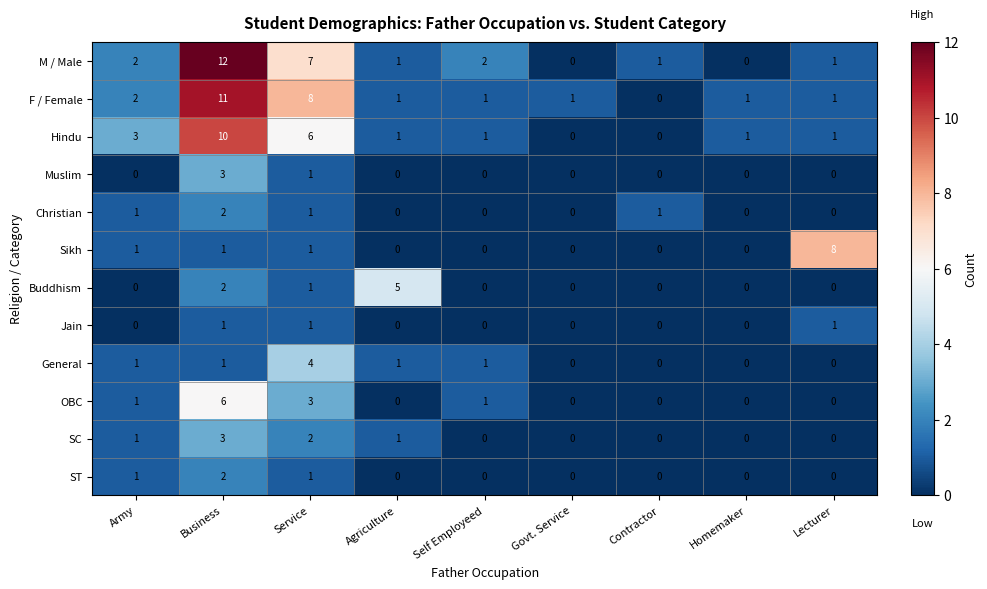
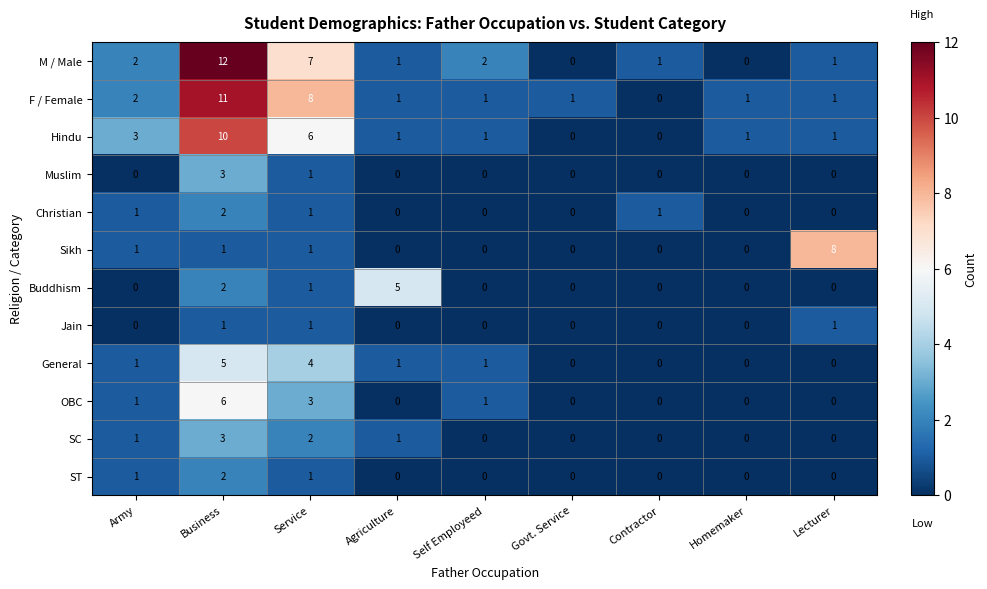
  {
    "M / Male": {
      "Army": 2,
      "Business": 12,
      "Service": 7,
      "Agriculture": 1,
      "Self Employeed": 2,
      "Govt. Service": 0,
      "Contractor": 1,
      "Homemaker": 0,
      "Lecturer": 1
    },
    "F / Female": {
      "Army": 2,
      "Business": 11,
      "Service": 8,
      "Agriculture": 1,
      "Self Employeed": 1,
      "Govt. Service": 1,
      "Contractor": 0,
      "Homemaker": 1,
      "Lecturer": 1
    },
    "Hindu": {
      "Army": 3,
      "Business": 10,
      "Service": 6,
      "Agriculture": 1,
      "Self Employeed": 1,
      "Govt. Service": 0,
      "Contractor": 0,
      "Homemaker": 1,
      "Lecturer": 1
    },
    "Muslim": {
      "Army": 0,
      "Business": 3,
      "Service": 1,
      "Agriculture": 0,
      "Self Employeed": 0,
      "Govt. Service": 0,
      "Contractor": 0,
      "Homemaker": 0,
      "Lecturer": 0
    },
    "Christian": {
      "Army": 1,
      "Business": 2,
      "Service": 1,
      "Agriculture": 0,
      "Self Employeed": 0,
      "Govt. Service": 0,
      "Contractor": 1,
      "Homemaker": 0,
      "Lecturer": 0
    },
    "Sikh": {
      "Army": 1,
      "Business": 1,
      "Service": 1,
      "Agriculture": 0,
      "Self Employeed": 0,
      "Govt. Service": 0,
      "Contractor": 0,
      "Homemaker": 0,
      "Lecturer": 8
    },
    "Buddhism": {
      "Army": 0,
      "Business": 2,
      "Service": 1,
      "Agriculture": 5,
      "Self Employeed": 0,
      "Govt. Service": 0,
      "Contractor": 0,
      "Homemaker": 0,
      "Lecturer": 0
    },
    "Jain": {
      "Army": 0,
      "Business": 1,
      "Service": 1,
      "Agriculture": 0,
      "Self Employeed": 0,
      "Govt. Service": 0,
      "Contractor": 0,
      "Homemaker": 0,
      "Lecturer": 1
    },
    "General": {
      "Army": 1,
-     "Business": 1,
+     "Business": 5,
      "Service": 4,
      "Agriculture": 1,
      "Self Employeed": 1,
      "Govt. Service": 0,
      "Contractor": 0,
      "Homemaker": 0,
      "Lecturer": 0
    },
    "OBC": {
      "Army": 1,
      "Business": 6,
      "Service": 3,
      "Agriculture": 0,
      "Self Employeed": 1,
      "Govt. Service": 0,
      "Contractor": 0,
      "Homemaker": 0,
      "Lecturer": 0
    },
    "SC": {
      "Army": 1,
      "Business": 3,
      "Service": 2,
      "Agriculture": 1,
      "Self Employeed": 0,
      "Govt. Service": 0,
      "Contractor": 0,
      "Homemaker": 0,
      "Lecturer": 0
    },
    "ST": {
      "Army": 1,
      "Business": 2,
      "Service": 1,
      "Agriculture": 0,
      "Self Employeed": 0,
      "Govt. Service": 0,
      "Contractor": 0,
      "Homemaker": 0,
      "Lecturer": 0
    }
  }
